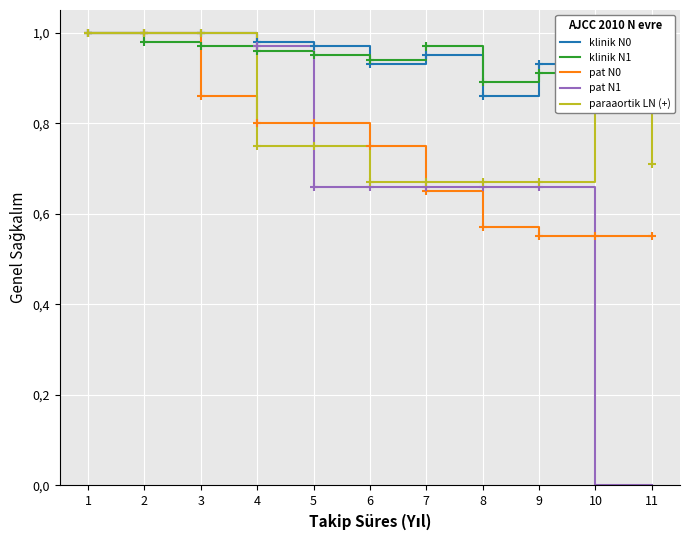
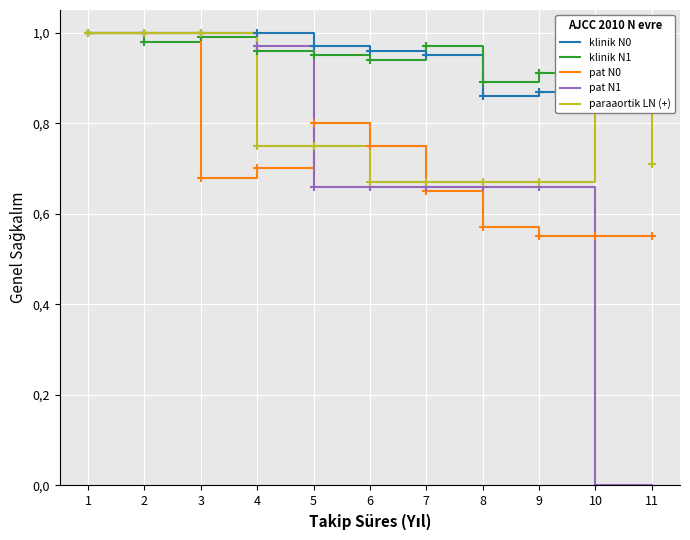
  {
    "klinik N0": {
-     "4": 9.8,
+     "4": 10.0,
      "5": 9.7,
-     "6": 9.3,
+     "6": 9.6,
      "7": 9.5,
      "8": 8.6,
-     "9": 9.3
+     "9": 8.7
    },
    "klinik N1": {
      "2": 9.8,
-     "3": 9.7,
+     "3": 9.9,
      "4": 9.6,
      "5": 9.5,
      "6": 9.4,
      "7": 9.7,
      "8": 8.9,
      "9": 9.1
    },
    "pat N0": {
-     "3": 8.6,
-     "4": 8.0,
+     "3": 6.8,
+     "4": 7.0,
      "5": 8.0,
      "6": 7.5,
      "7": 6.5,
      "8": 5.7,
      "9": 5.5,
      "10": 5.5,
      "11": 5.5
    },
    "paraaortik LN (+)": {
      "4": 7.5,
      "5": 7.5,
      "6": 6.7,
      "7": 6.7,
      "8": 6.7,
      "9": 6.7,
      "11": 7.1
    }
  }
